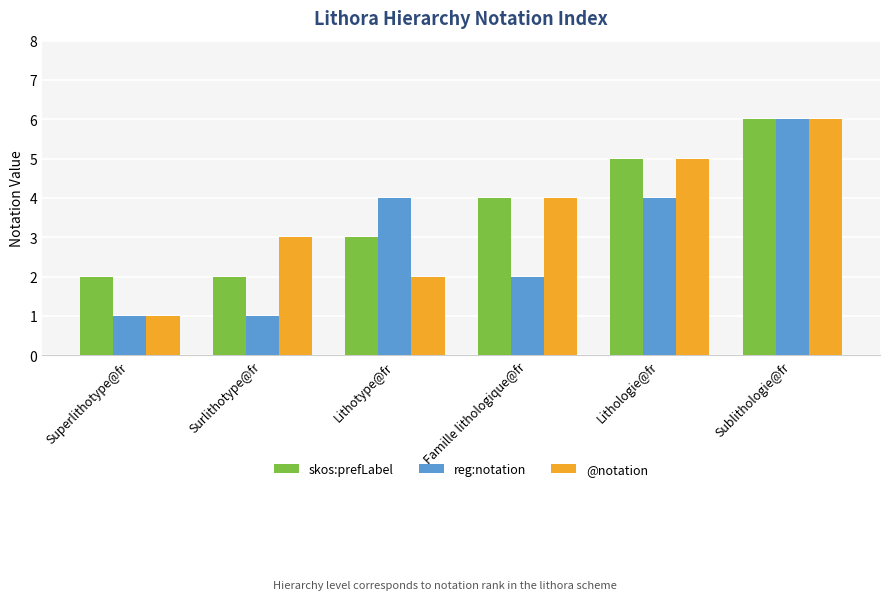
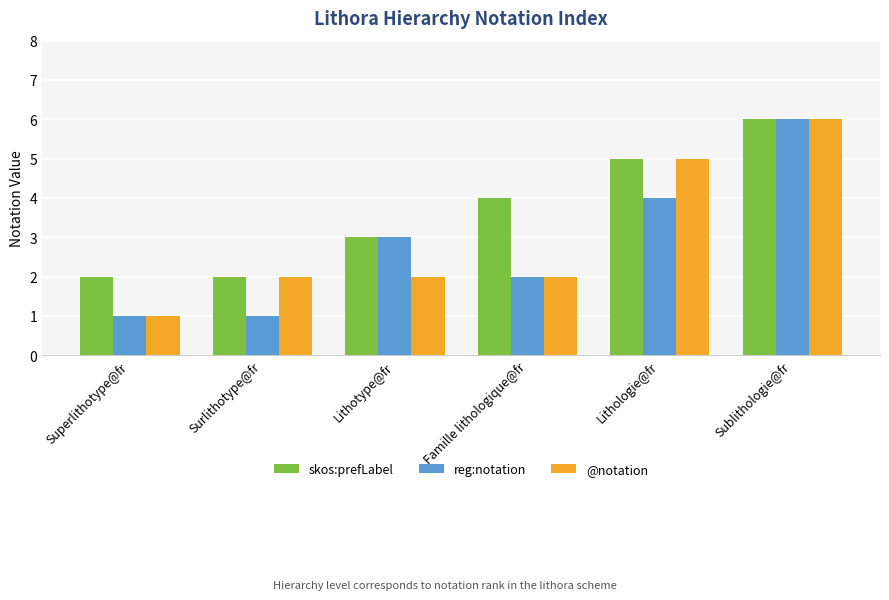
  {
    "skos:prefLabel": {
      "Superlithotype@fr": 2,
      "Surlithotype@fr": 2,
      "Lithotype@fr": 3,
      "Famille lithologique@fr": 4,
      "Lithologie@fr": 5,
      "Sublithologie@fr": 6
    },
    "reg:notation": {
      "Superlithotype@fr": 1,
      "Surlithotype@fr": 1,
-     "Lithotype@fr": 4,
+     "Lithotype@fr": 3,
      "Famille lithologique@fr": 2,
      "Lithologie@fr": 4,
      "Sublithologie@fr": 6
    },
    "@notation": {
      "Superlithotype@fr": 1,
-     "Surlithotype@fr": 3,
+     "Surlithotype@fr": 2,
      "Lithotype@fr": 2,
-     "Famille lithologique@fr": 4,
+     "Famille lithologique@fr": 2,
      "Lithologie@fr": 5,
      "Sublithologie@fr": 6
    }
  }
